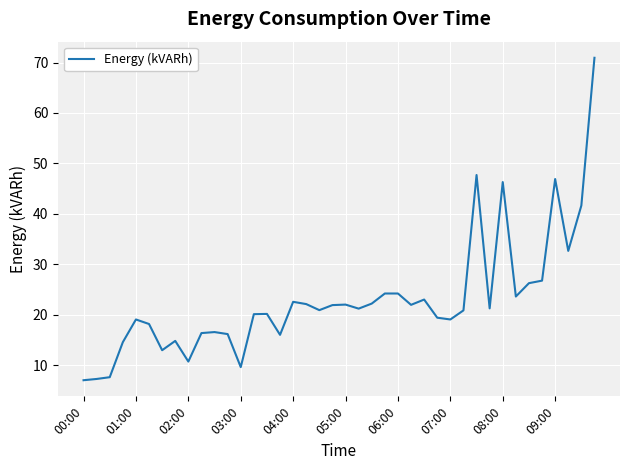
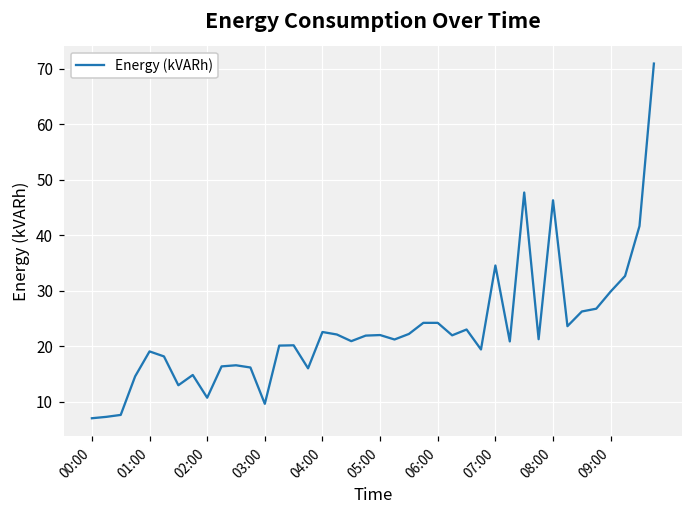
  {
    "00:00": 7,
    "01:00": 19,
    "02:00": 11,
    "03:00": 10,
    "04:00": 23,
    "05:00": 22,
    "06:00": 24,
-   "07:00": 19,
+   "07:00": 35,
    "08:00": 46,
-   "09:00": 47
+   "09:00": 30
  }
